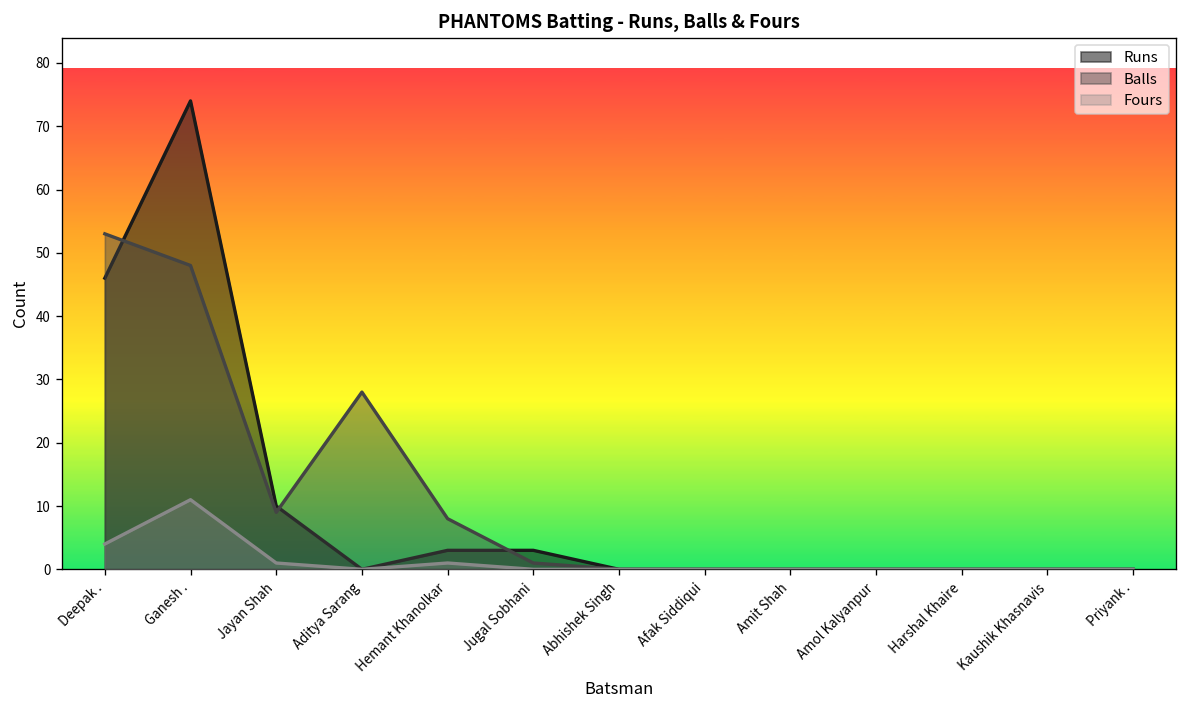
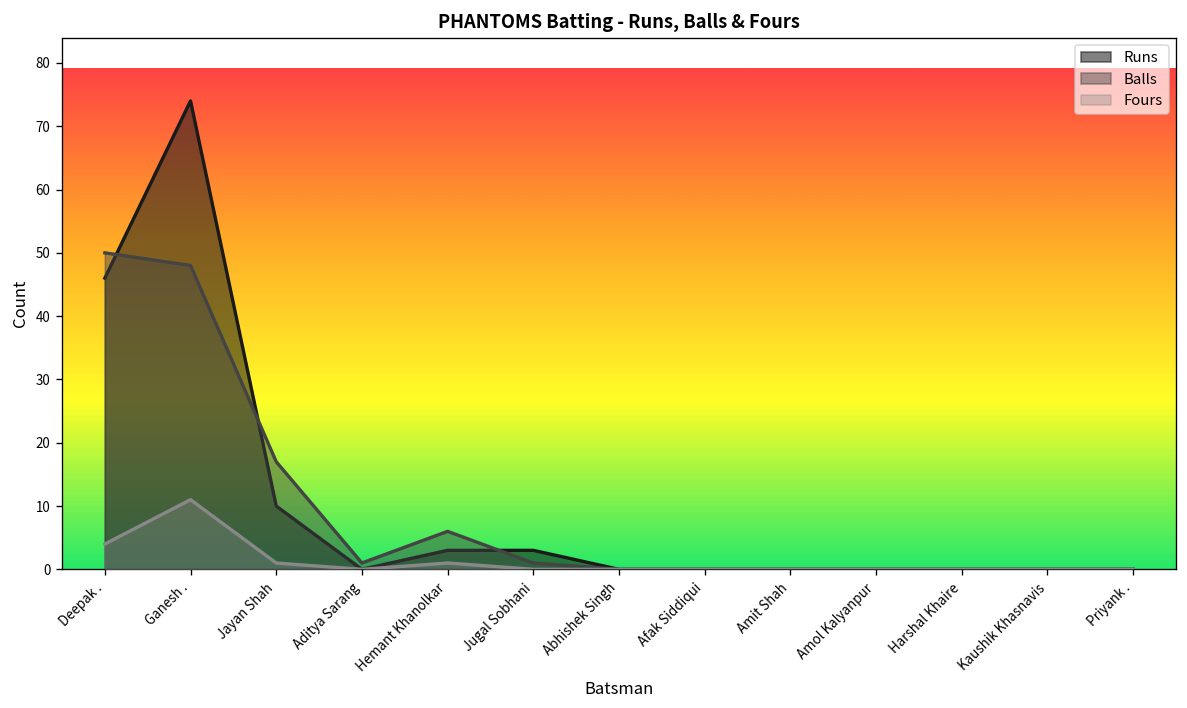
  {
    "Runs": {
      "Deepak .": 46,
      "Ganesh .": 74,
      "Jayan Shah": 10,
      "Hemant Khanolkar": 3,
      "Jugal Sobhani": 3
    },
    "Balls": {
-     "Deepak .": 53,
+     "Deepak .": 50,
      "Ganesh .": 48,
-     "Jayan Shah": 9,
-     "Aditya Sarang": 28,
-     "Hemant Khanolkar": 8,
+     "Jayan Shah": 17,
+     "Aditya Sarang": 1,
+     "Hemant Khanolkar": 6,
      "Jugal Sobhani": 1
    },
    "Fours": {
      "Deepak .": 4,
      "Ganesh .": 11,
      "Jayan Shah": 1,
      "Hemant Khanolkar": 1,
      "Jugal Sobhani": 0
    }
  }
